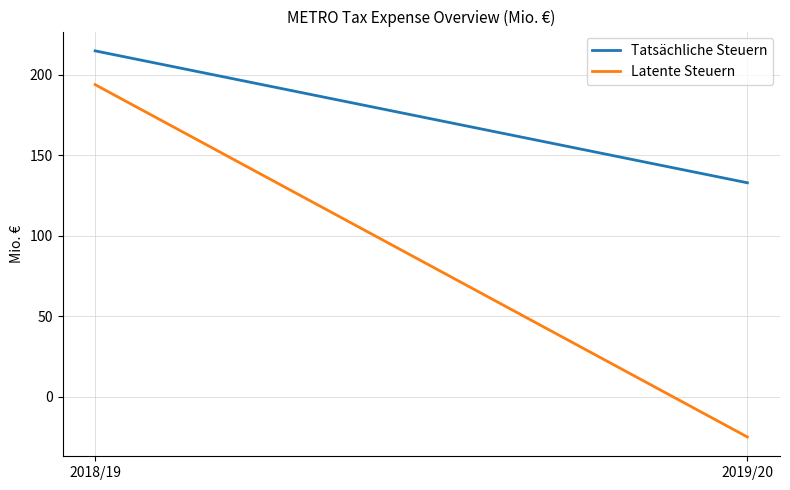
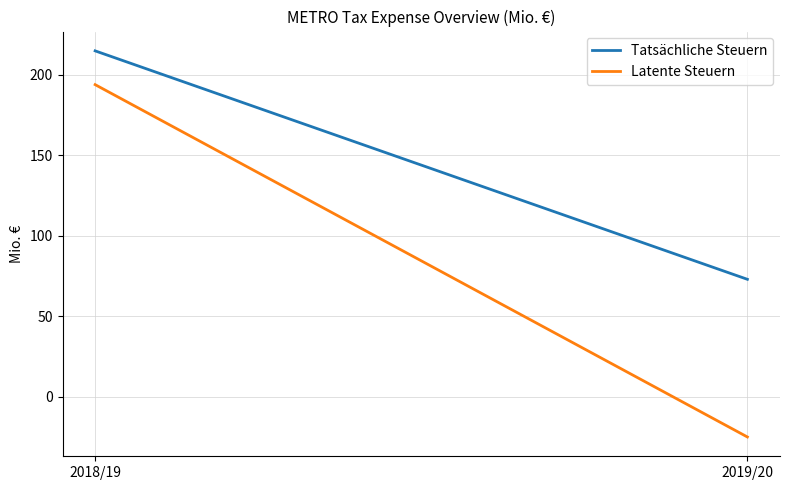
  {
    "Tatsächliche Steuern": {
      "2018/19": 215,
-     "2019/20": 133
+     "2019/20": 73
    },
    "Latente Steuern": {
      "2018/19": 194,
      "2019/20": -25
    }
  }
